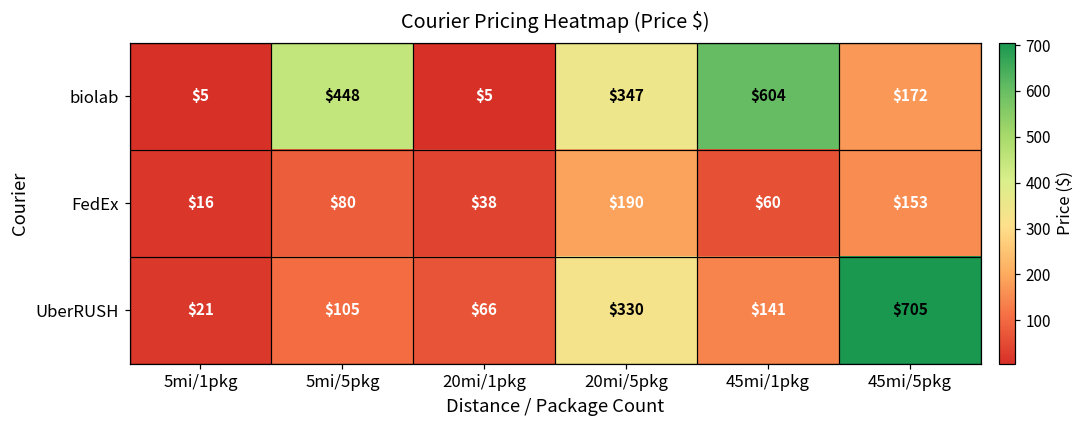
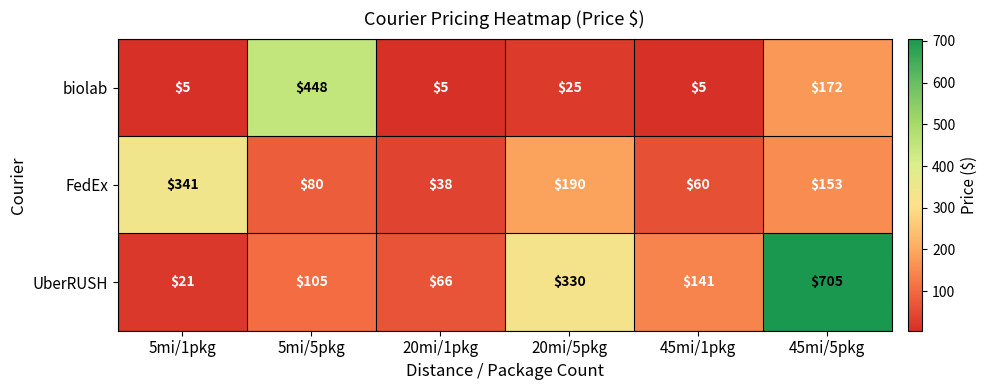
  {
    "biolab": {
      "5mi/1pkg": "$5",
      "5mi/5pkg": "$448",
      "20mi/1pkg": "$5",
-     "20mi/5pkg": "$347",
-     "45mi/1pkg": "$604",
+     "20mi/5pkg": "$25",
+     "45mi/1pkg": "$5",
      "45mi/5pkg": "$172"
    },
    "FedEx": {
-     "5mi/1pkg": "$16",
+     "5mi/1pkg": "$341",
      "5mi/5pkg": "$80",
      "20mi/1pkg": "$38",
      "20mi/5pkg": "$190",
      "45mi/1pkg": "$60",
      "45mi/5pkg": "$153"
    },
    "UberRUSH": {
      "5mi/1pkg": "$21",
      "5mi/5pkg": "$105",
      "20mi/1pkg": "$66",
      "20mi/5pkg": "$330",
      "45mi/1pkg": "$141",
      "45mi/5pkg": "$705"
    }
  }
